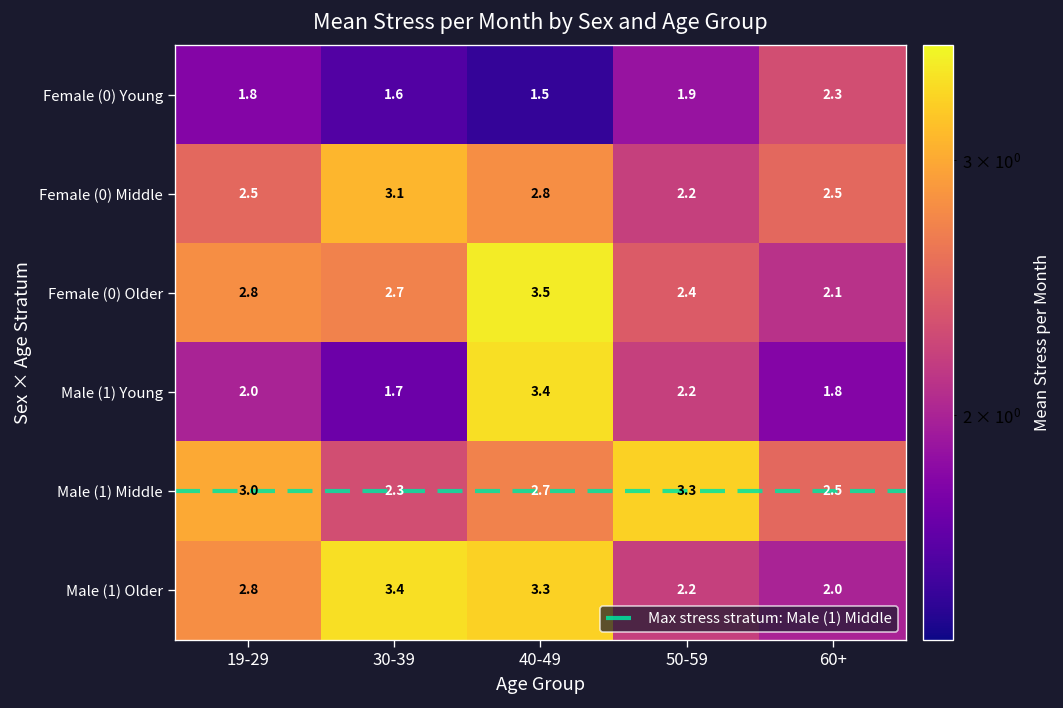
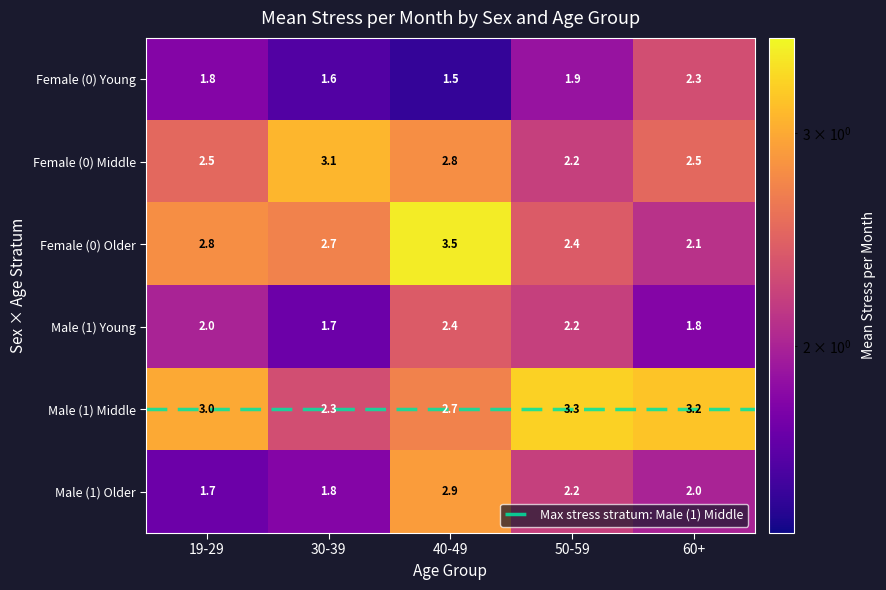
  {
    "Female (0) Young": {
      "19-29": 1.8,
      "30-39": 1.6,
      "40-49": 1.5,
      "50-59": 1.9,
      "60+": 2.3
    },
    "Female (0) Middle": {
      "19-29": 2.5,
      "30-39": 3.1,
      "40-49": 2.8,
      "50-59": 2.2,
      "60+": 2.5
    },
    "Female (0) Older": {
      "19-29": 2.8,
      "30-39": 2.7,
      "40-49": 3.5,
      "50-59": 2.4,
      "60+": 2.1
    },
    "Male (1) Young": {
      "19-29": 2.0,
      "30-39": 1.7,
-     "40-49": 3.4,
+     "40-49": 2.4,
      "50-59": 2.2,
      "60+": 1.8
    },
    "Male (1) Middle": {
      "19-29": 3.0,
      "30-39": 2.3,
      "40-49": 2.7,
      "50-59": 3.3,
-     "60+": 2.5
+     "60+": 3.2
    },
    "Male (1) Older": {
-     "19-29": 2.8,
-     "30-39": 3.4,
-     "40-49": 3.3,
+     "19-29": 1.7,
+     "30-39": 1.8,
+     "40-49": 2.9,
      "50-59": 2.2,
      "60+": 2.0
    }
  }
